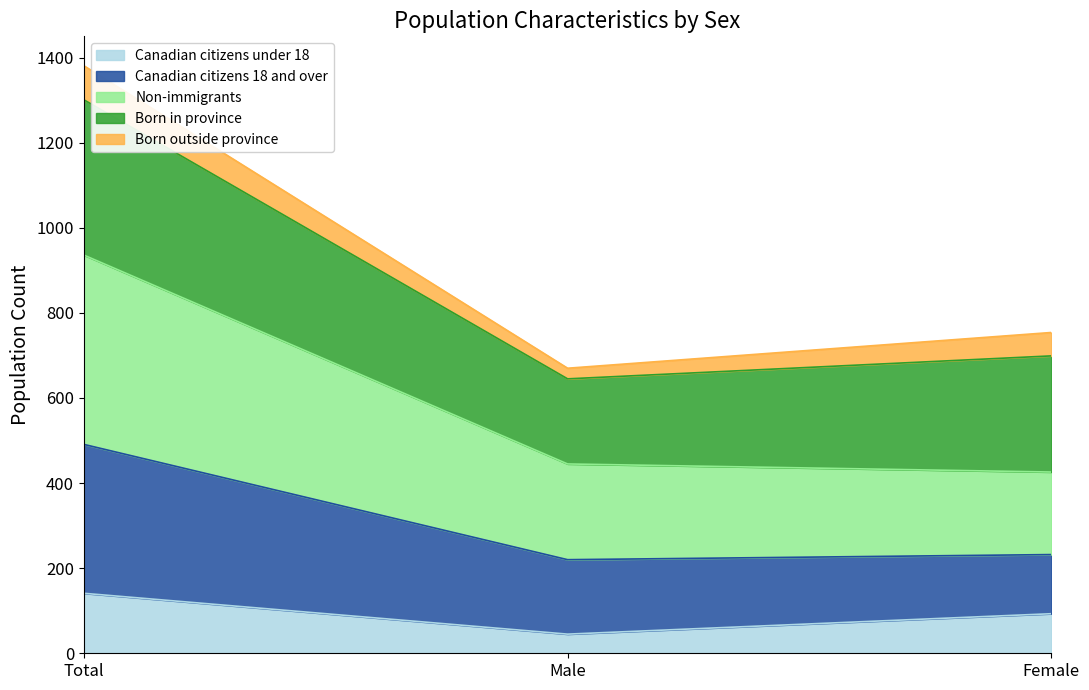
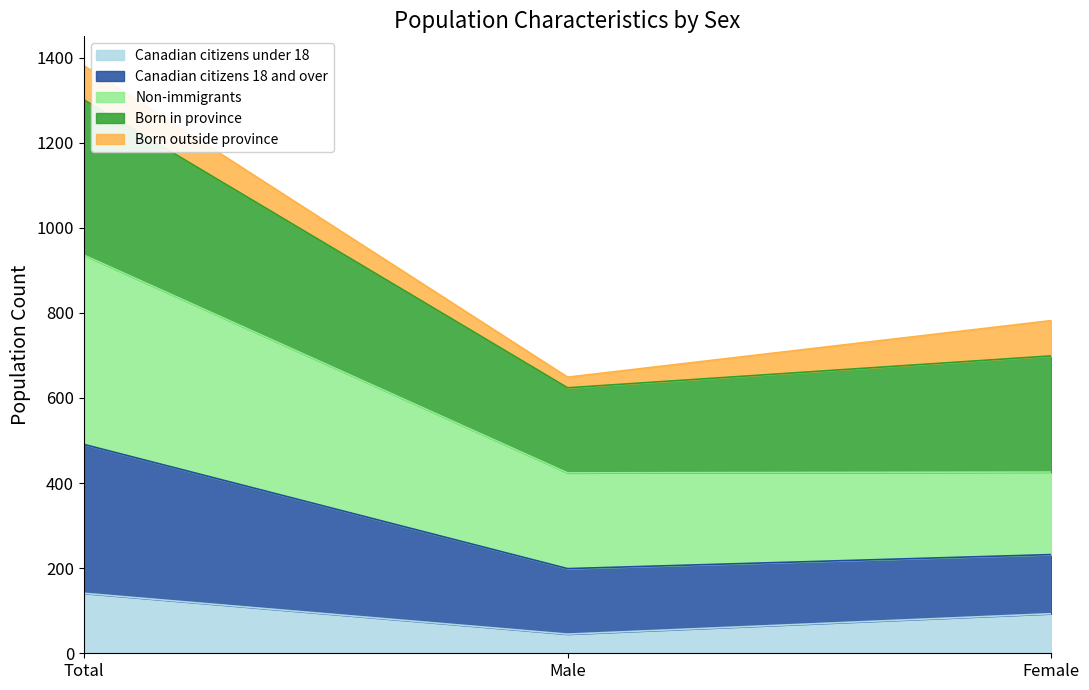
  {
    "Canadian citizens under 18": {
      "Total": 140,
      "Male": 50,
      "Female": 90
    },
    "Canadian citizens 18 and over": {
      "Total": 350,
-     "Male": 180,
+     "Male": 150,
      "Female": 140
    },
    "Non-immigrants": {
      "Total": 450,
      "Male": 230,
      "Female": 190
    },
    "Born in province": {
      "Total": 370,
      "Male": 200,
      "Female": 270
    },
    "Born outside province": {
      "Total": 80,
      "Male": 30,
-     "Female": 60
+     "Female": 80
    }
  }
